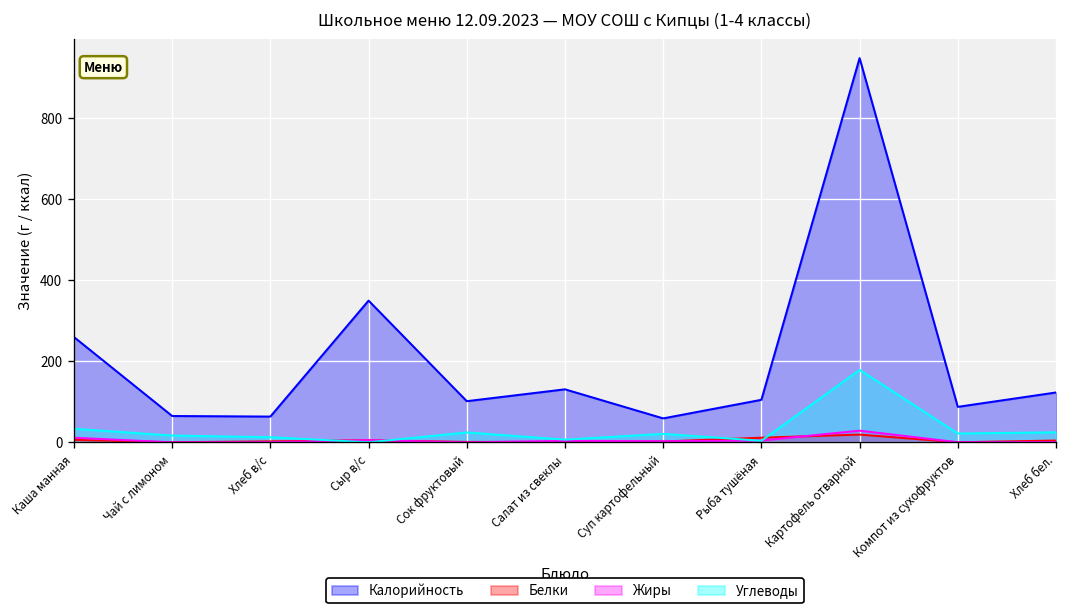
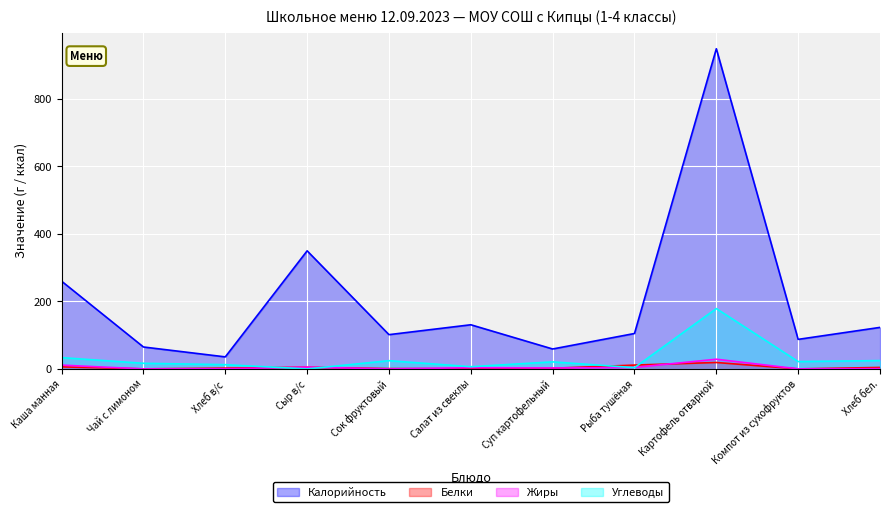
  {
    "Калорийность": {
      "Каша манная": 260,
      "Чай с лимоном": 70,
-     "Хлеб в/с": 60,
+     "Хлеб в/с": 40,
      "Сыр в/с": 350,
      "Сок фруктовый": 100,
      "Салат из свеклы": 130,
      "Суп картофельный": 60,
      "Рыба тушёная": 110,
      "Картофель отварной": 950,
      "Компот из сухофруктов": 90,
      "Хлеб бел.": 120
    },
    "Белки": {
      "Картофель отварной": 20
    },
    "Жиры": {
      "Картофель отварной": 30
    },
    "Углеводы": {
      "Каша манная": 30,
      "Чай с лимоном": 20,
      "Хлеб в/с": 10,
      "Сок фруктовый": 20,
      "Суп картофельный": 20,
      "Картофель отварной": 180,
      "Компот из сухофруктов": 20,
      "Хлеб бел.": 20
    }
  }
